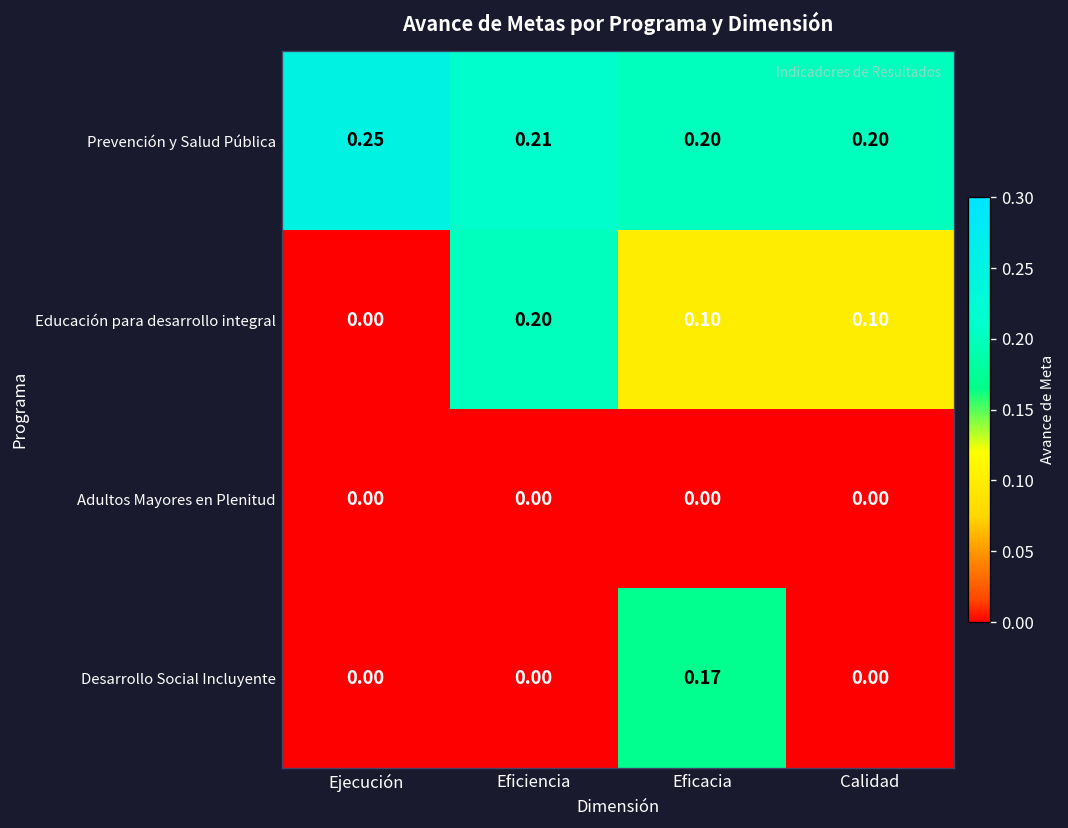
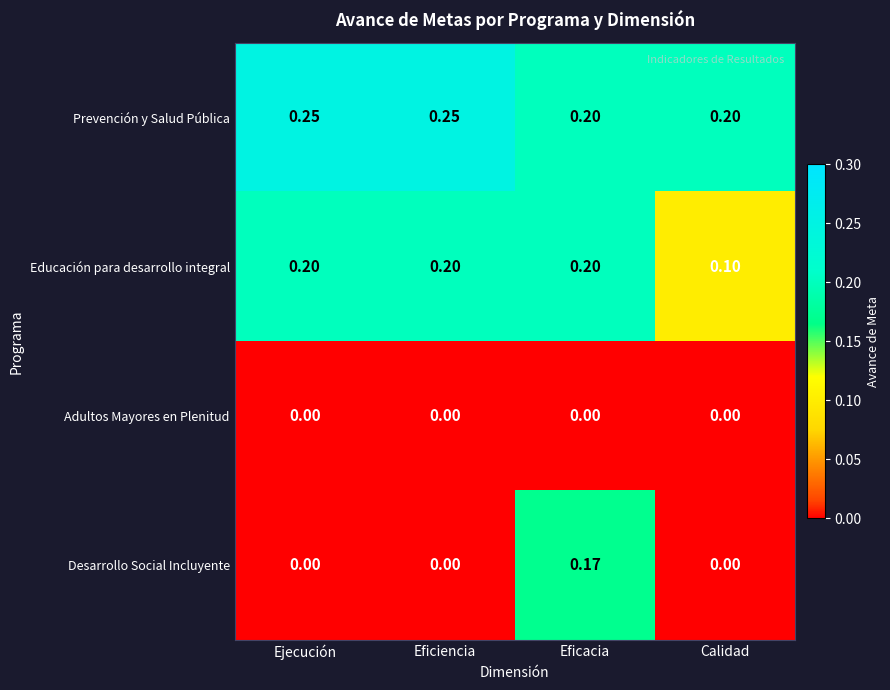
  {
    "Prevención y Salud Pública": {
      "Ejecución": 0.25,
-     "Eficiencia": 0.21,
+     "Eficiencia": 0.25,
      "Eficacia": 0.20
    },
    "Educación para desarrollo integral": {
-     "Ejecución": 0.00,
+     "Ejecución": 0.20,
      "Eficiencia": 0.20,
-     "Eficacia": 0.10,
+     "Eficacia": 0.20,
      "Calidad": 0.10
    },
    "Adultos Mayores en Plenitud": {
      "Ejecución": 0.00,
      "Eficiencia": 0.00,
      "Eficacia": 0.00,
      "Calidad": 0.00
    },
    "Desarrollo Social Incluyente": {
      "Ejecución": 0.00,
      "Eficiencia": 0.00,
      "Eficacia": 0.17,
      "Calidad": 0.00
    }
  }
